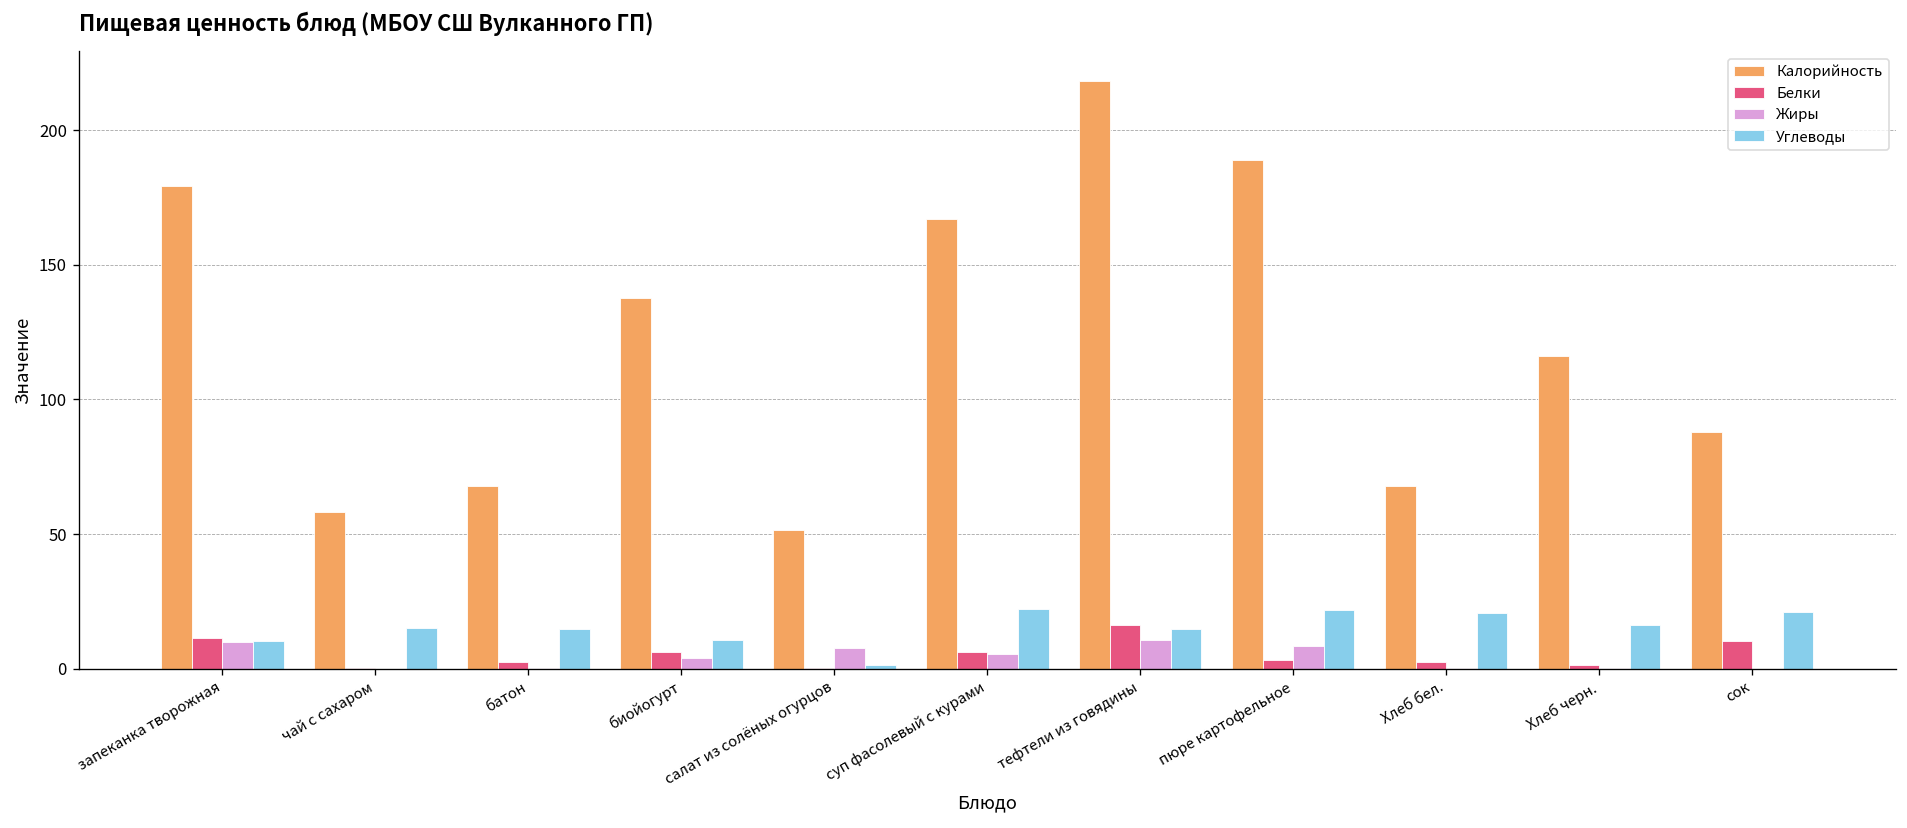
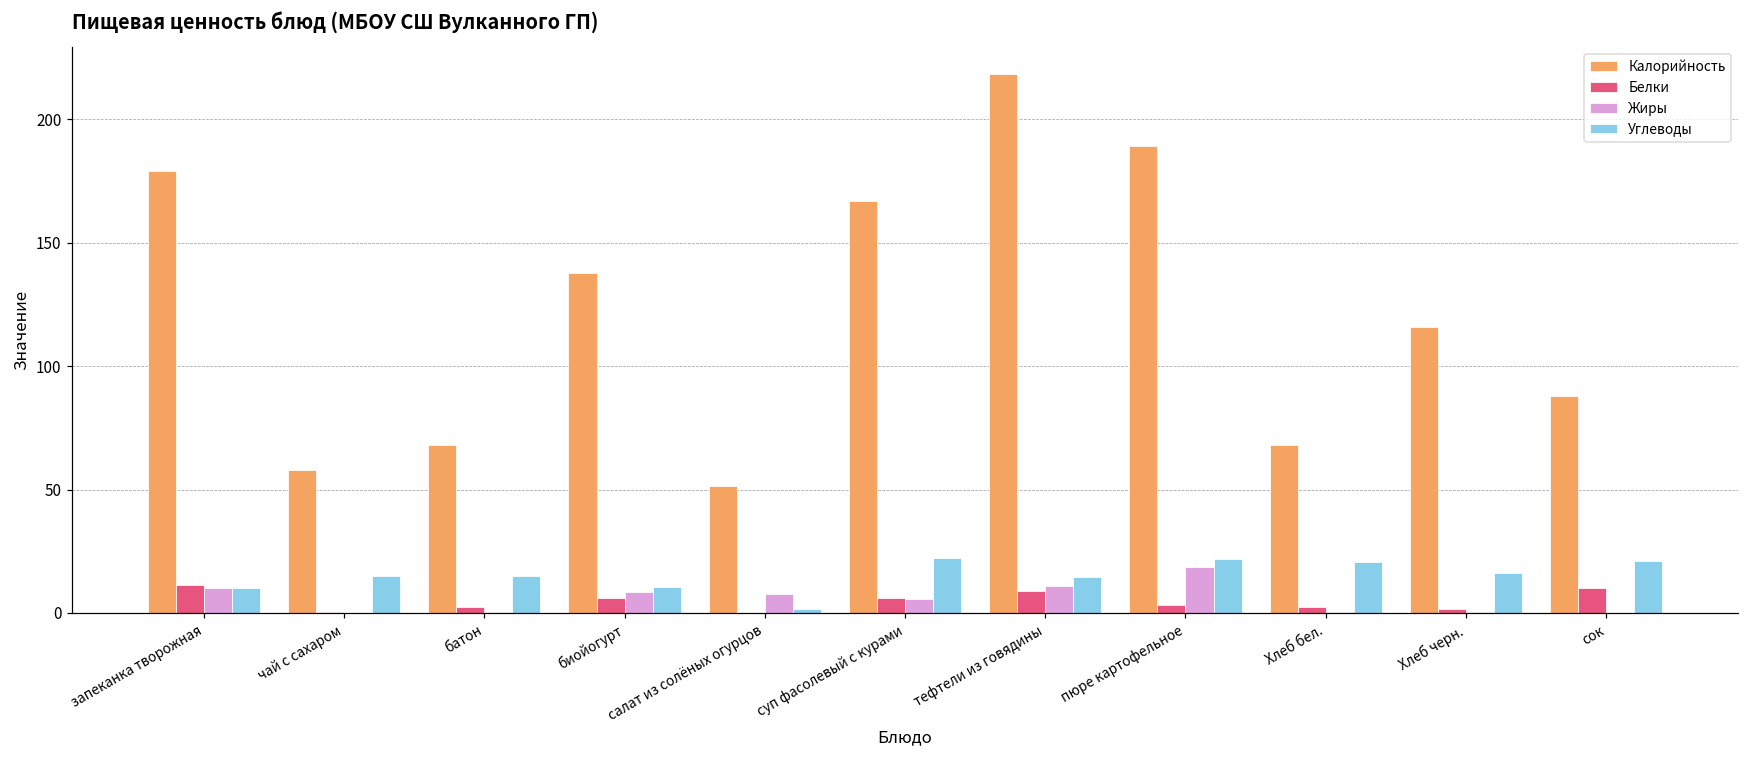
  {
    "Калорийность": {
      "запеканка творожная": 179,
      "чай с сахаром": 58,
      "батон": 68,
      "биойогурт": 138,
      "салат из солёных огурцов": 52,
      "суп фасолевый с курами": 167,
      "тефтели из говядины": 218,
      "пюре картофельное": 189,
      "Хлеб бел.": 68,
      "Хлеб черн.": 116,
      "сок": 88
    },
    "Белки": {
      "запеканка творожная": 11,
      "батон": 2,
      "биойогурт": 6,
      "суп фасолевый с курами": 6,
-     "тефтели из говядины": 16,
+     "тефтели из говядины": 9,
      "пюре картофельное": 3,
      "Хлеб бел.": 2,
      "Хлеб черн.": 1,
      "сок": 10
    },
    "Жиры": {
      "запеканка творожная": 10,
      "чай с сахаром": 0,
-     "биойогурт": 4,
+     "биойогурт": 9,
      "салат из солёных огурцов": 8,
      "суп фасолевый с курами": 6,
      "тефтели из говядины": 11,
-     "пюре картофельное": 8,
+     "пюре картофельное": 19,
      "сок": 0
    },
    "Углеводы": {
      "запеканка творожная": 10,
      "чай с сахаром": 15,
      "батон": 15,
      "биойогурт": 11,
      "салат из солёных огурцов": 1,
      "суп фасолевый с курами": 22,
      "тефтели из говядины": 15,
      "пюре картофельное": 22,
      "Хлеб бел.": 21,
      "Хлеб черн.": 16,
      "сок": 21
    }
  }
